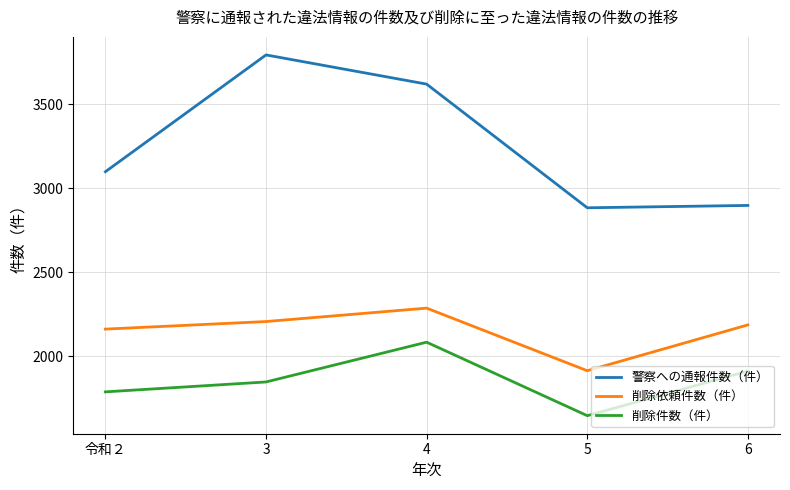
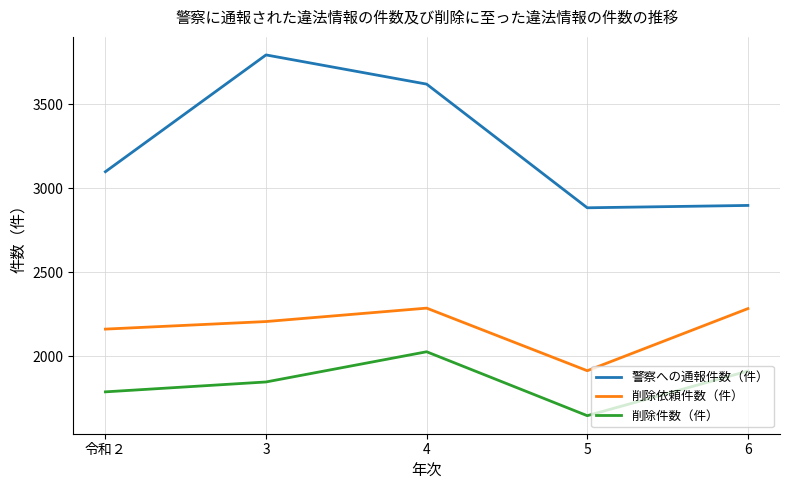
  {
    "警察への通報件数（件）": {
      "令和２": 3100,
      "3": 3800,
      "4": 3620,
      "5": 2880,
      "6": 2900
    },
    "削除依頼件数（件）": {
      "令和２": 2160,
      "3": 2210,
      "4": 2290,
      "5": 1910,
-     "6": 2190
+     "6": 2280
    },
    "削除件数（件）": {
      "令和２": 1790,
      "3": 1850,
-     "4": 2080,
+     "4": 2030,
      "5": 1650
    }
  }
